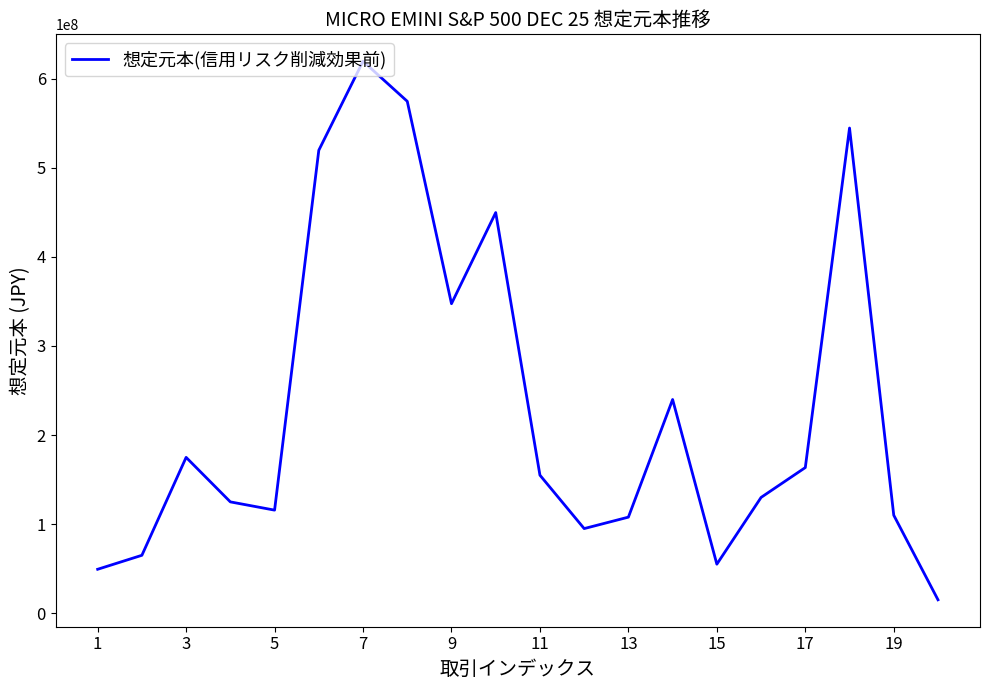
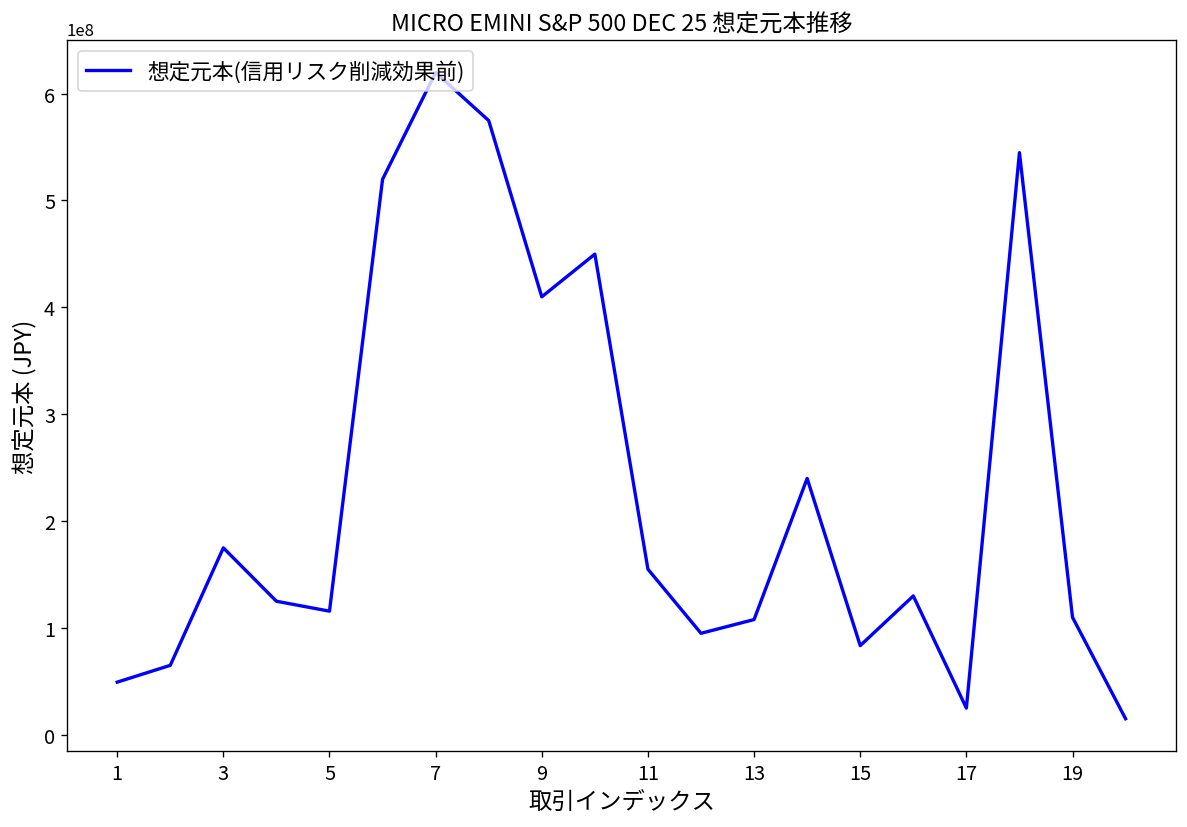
  {
    "1": 50000000,
    "3": 170000000,
    "5": 120000000,
-   "9": 350000000,
+   "9": 410000000,
    "11": 150000000,
    "13": 110000000,
-   "15": 50000000,
-   "17": 160000000,
+   "15": 80000000,
+   "17": 20000000,
    "19": 110000000
  }
